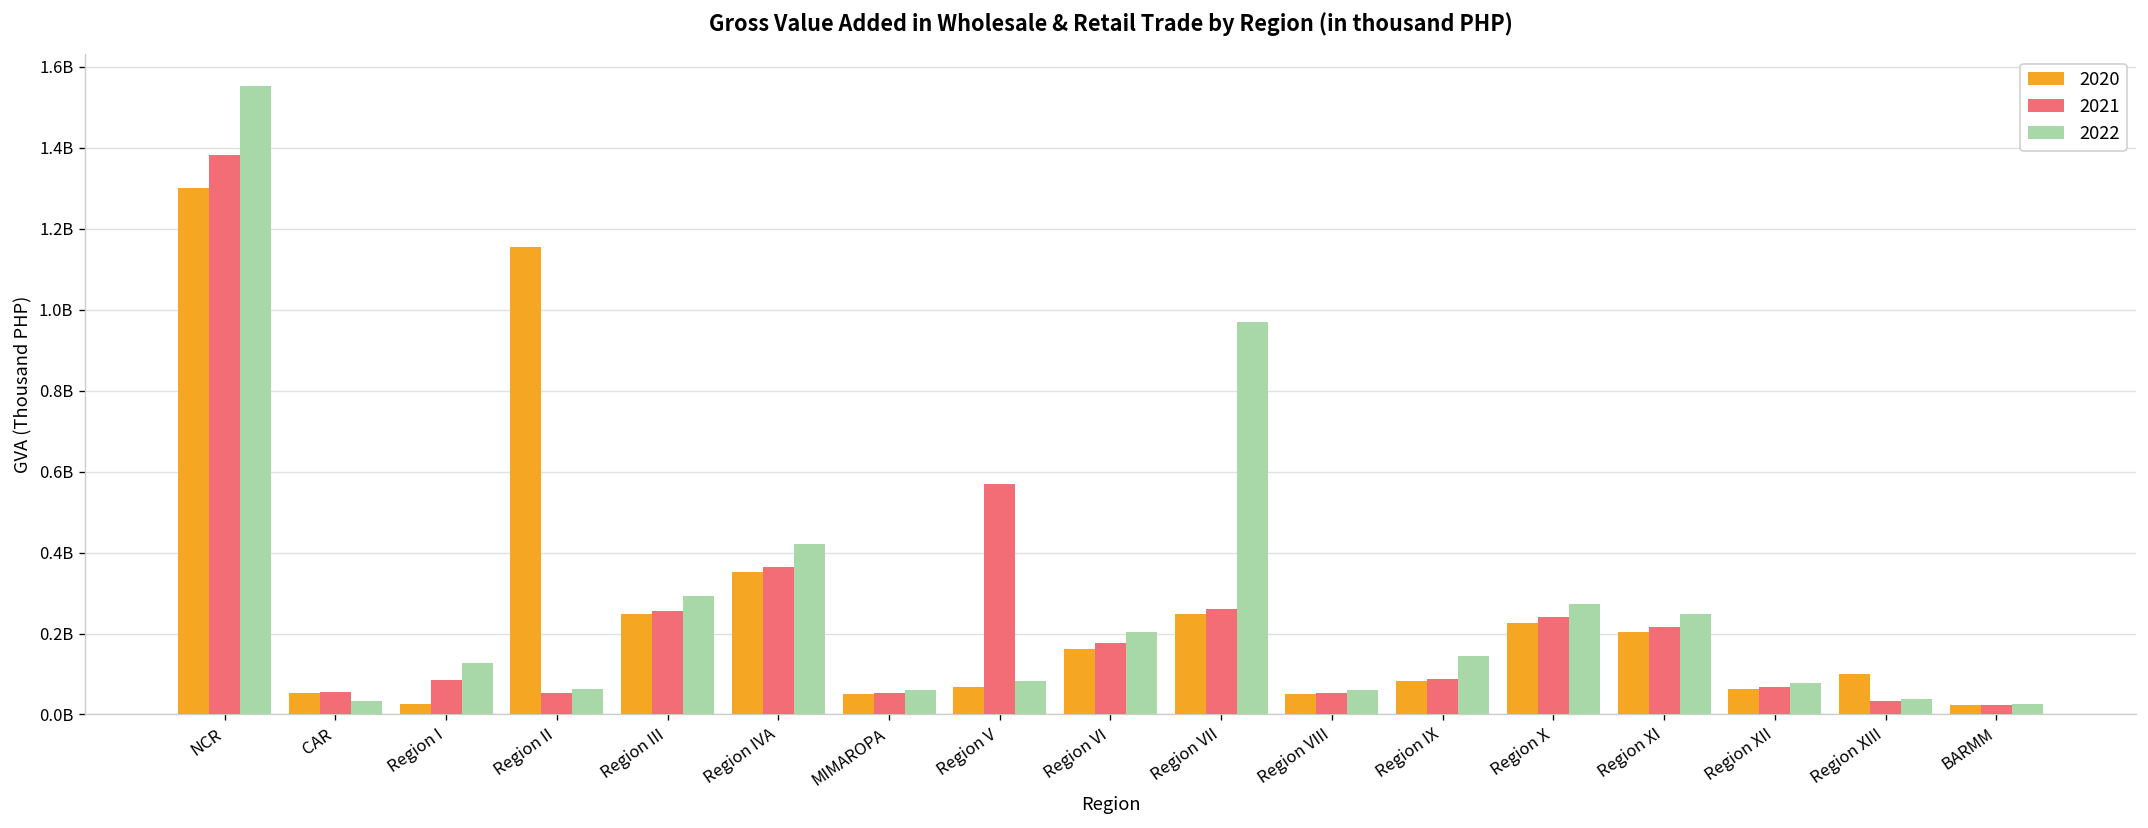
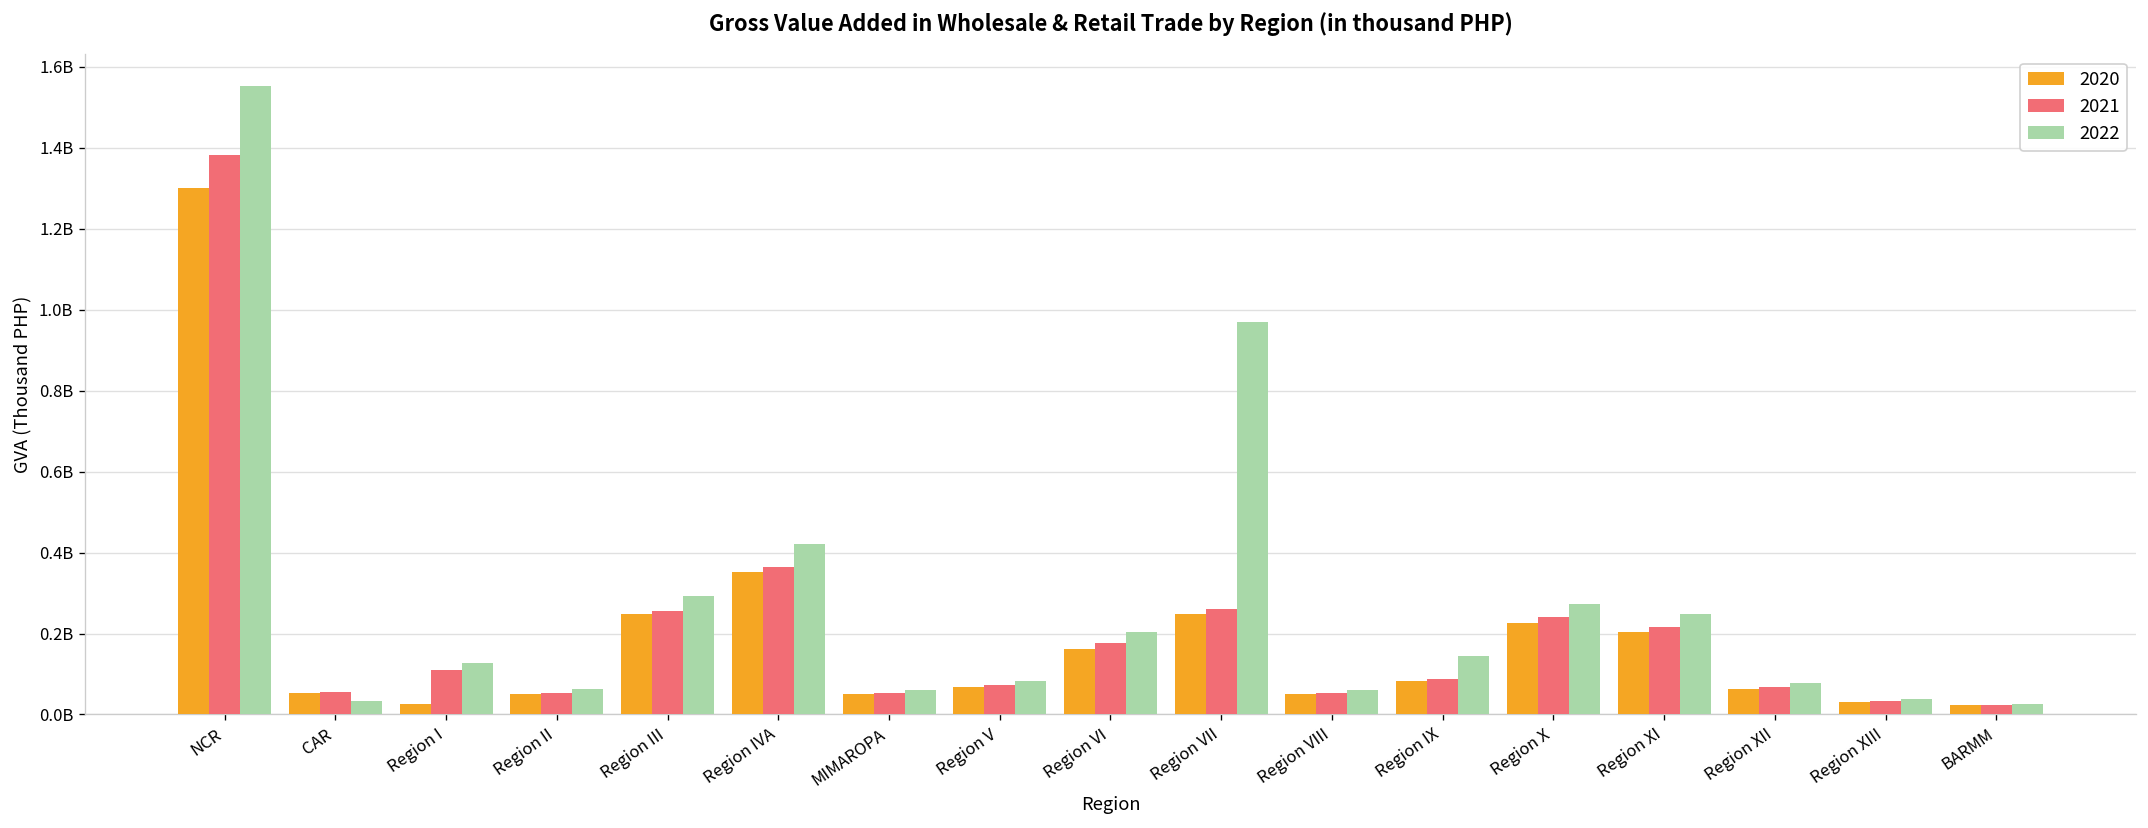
  {
    "2020": {
      "NCR": 1300000000,
      "CAR": 50000000,
      "Region I": 20000000,
-     "Region II": 1150000000,
+     "Region II": 50000000,
      "Region III": 250000000,
      "Region IVA": 350000000,
      "MIMAROPA": 50000000,
      "Region V": 70000000,
      "Region VI": 160000000,
      "Region VII": 250000000,
      "Region VIII": 50000000,
      "Region IX": 80000000,
      "Region X": 220000000,
      "Region XI": 200000000,
      "Region XII": 60000000,
-     "Region XIII": 100000000,
+     "Region XIII": 30000000,
      "BARMM": 20000000
    },
    "2021": {
      "NCR": 1380000000,
      "CAR": 60000000,
-     "Region I": 90000000,
+     "Region I": 110000000,
      "Region II": 50000000,
      "Region III": 260000000,
      "Region IVA": 370000000,
      "MIMAROPA": 50000000,
-     "Region V": 570000000,
+     "Region V": 70000000,
      "Region VI": 180000000,
      "Region VII": 260000000,
      "Region VIII": 50000000,
      "Region IX": 90000000,
      "Region X": 240000000,
      "Region XI": 220000000,
      "Region XII": 70000000,
      "Region XIII": 30000000,
      "BARMM": 20000000
    },
    "2022": {
      "NCR": 1550000000,
      "CAR": 30000000,
      "Region I": 130000000,
      "Region II": 60000000,
      "Region III": 290000000,
      "Region IVA": 420000000,
      "MIMAROPA": 60000000,
      "Region V": 80000000,
      "Region VI": 200000000,
      "Region VII": 970000000,
      "Region VIII": 60000000,
      "Region IX": 140000000,
      "Region X": 270000000,
      "Region XI": 250000000,
      "Region XII": 80000000,
      "Region XIII": 40000000,
      "BARMM": 30000000
    }
  }
